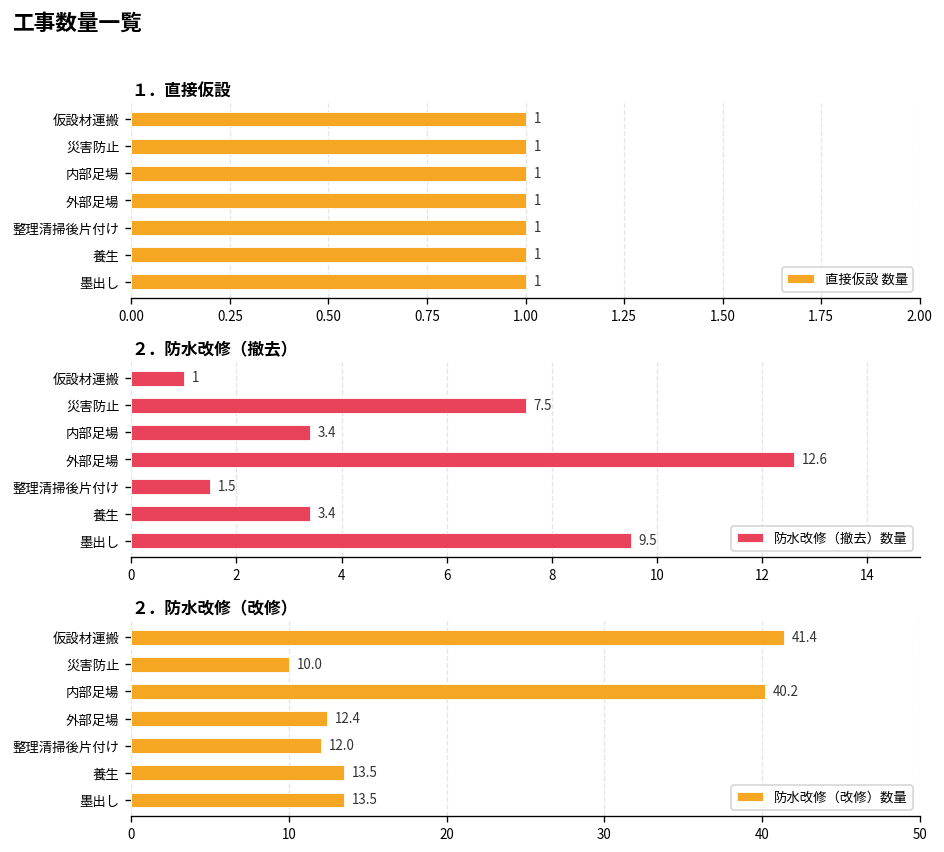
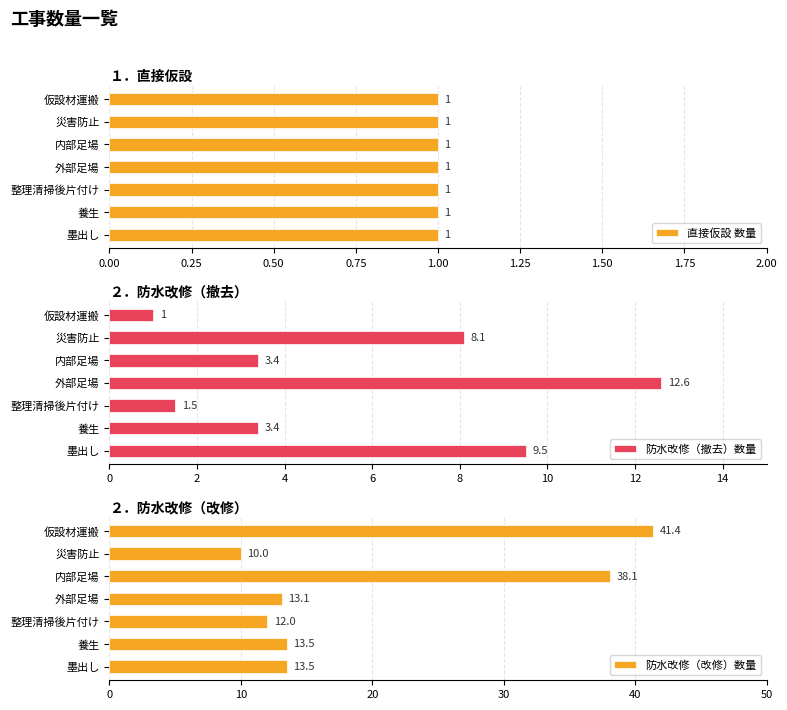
  {
    "１．直接仮設": {
      "仮設材運搬": 1,
      "災害防止": 1,
      "内部足場": 1,
      "外部足場": 1,
      "整理清掃後片付け": 1,
      "養生": 1,
      "墨出し": 1
    },
    "２．防水改修（撤去）": {
      "仮設材運搬": 1,
-     "災害防止": 7.5,
+     "災害防止": 8.1,
      "内部足場": 3.4,
      "外部足場": 12.6,
      "整理清掃後片付け": 1.5,
      "養生": 3.4,
      "墨出し": 9.5
    },
    "２．防水改修（改修）": {
      "仮設材運搬": 41.4,
      "災害防止": 10.0,
-     "内部足場": 40.2,
-     "外部足場": 12.4,
+     "内部足場": 38.1,
+     "外部足場": 13.1,
      "整理清掃後片付け": 12.0,
      "養生": 13.5,
      "墨出し": 13.5
    }
  }
